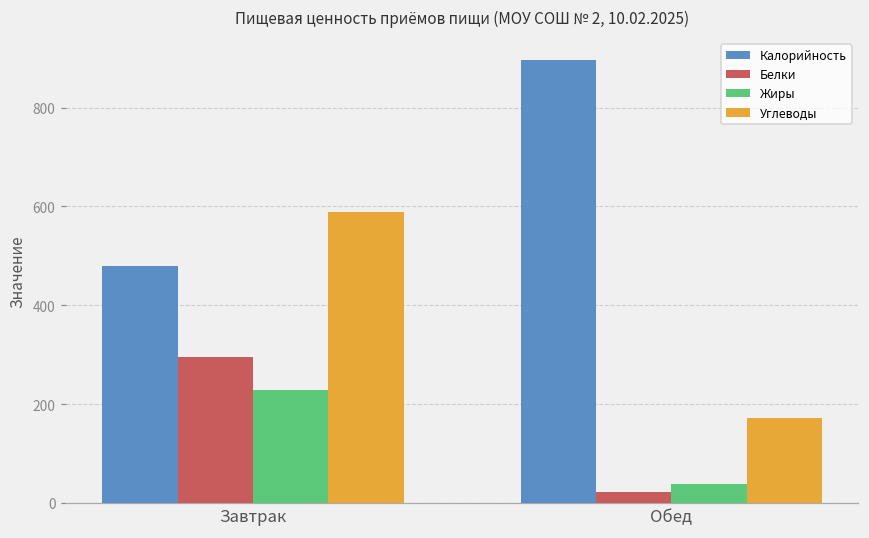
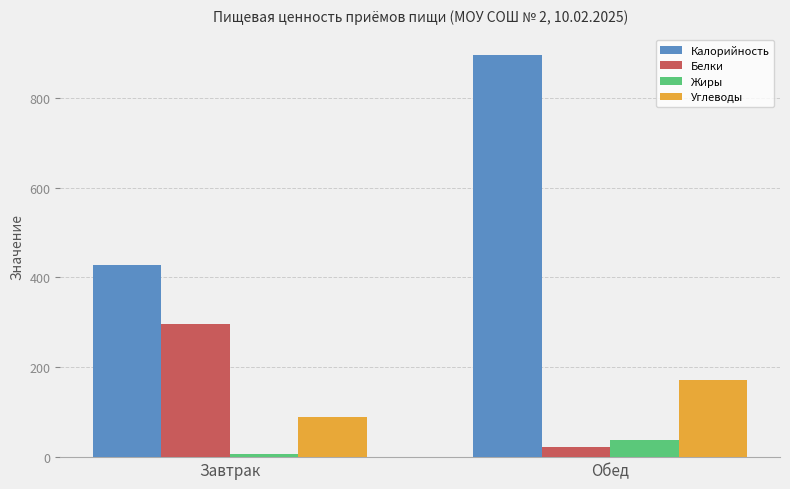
  {
    "Калорийность": {
-     "Завтрак": 480,
+     "Завтрак": 430,
      "Обед": 900
    },
    "Белки": {
      "Завтрак": 300,
      "Обед": 20
    },
    "Жиры": {
-     "Завтрак": 230,
+     "Завтрак": 10,
      "Обед": 40
    },
    "Углеводы": {
-     "Завтрак": 590,
+     "Завтрак": 90,
      "Обед": 170
    }
  }
